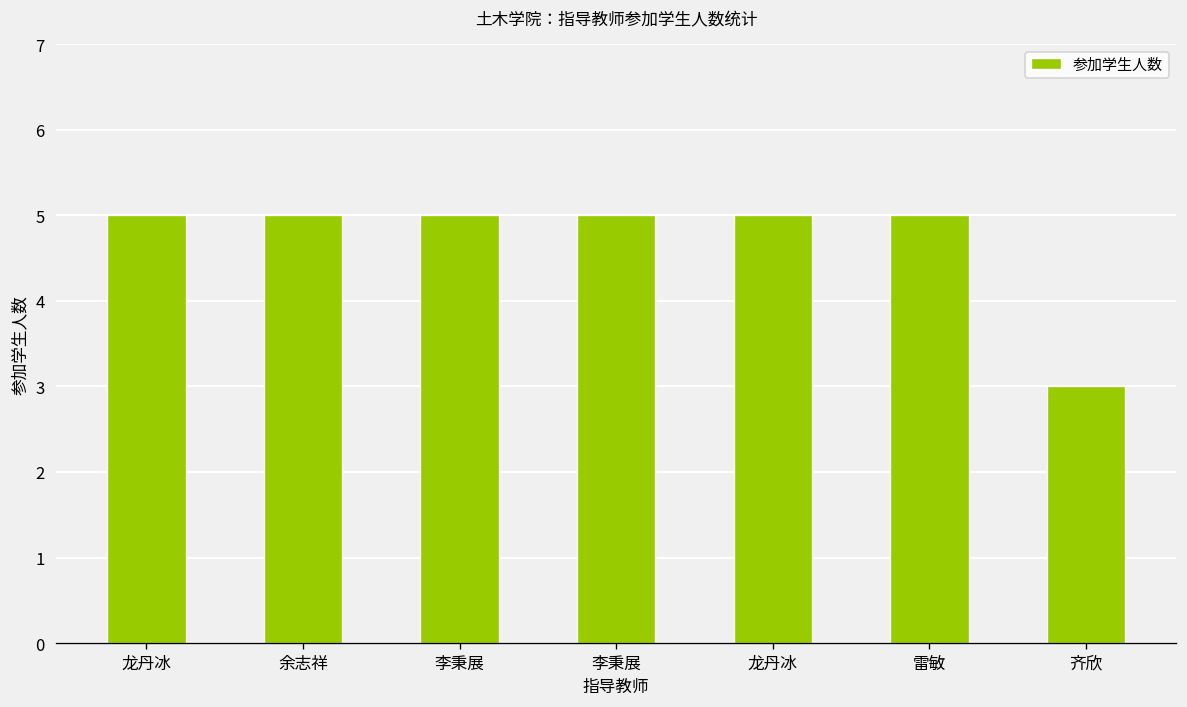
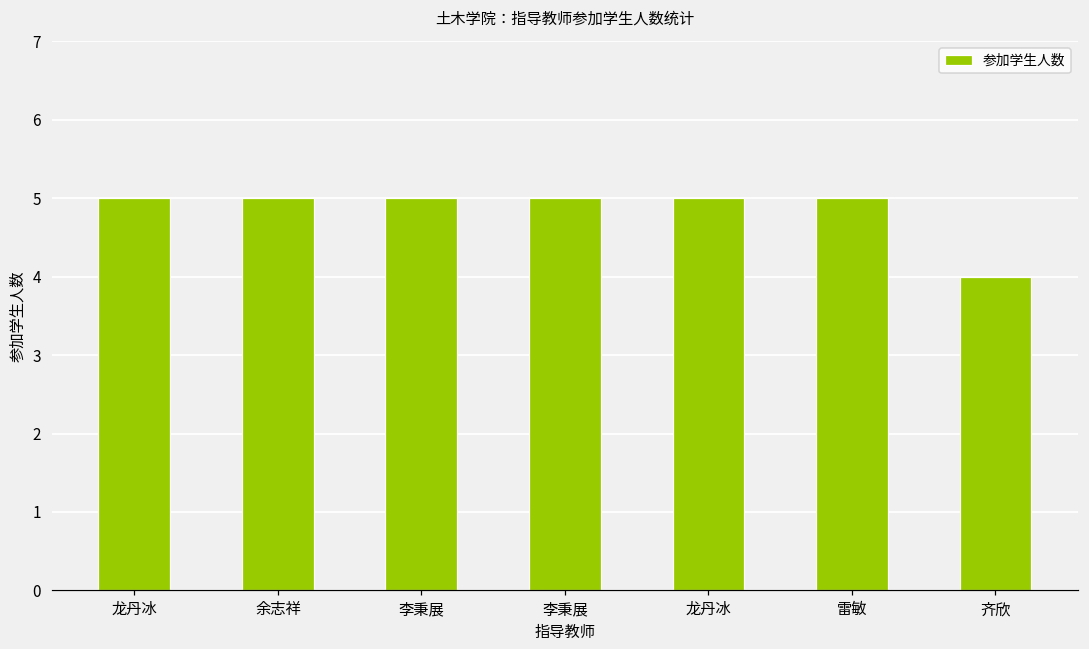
  {
    "余志祥": 5,
    "雷敏": 5,
-   "齐欣": 3
+   "齐欣": 4
  }
